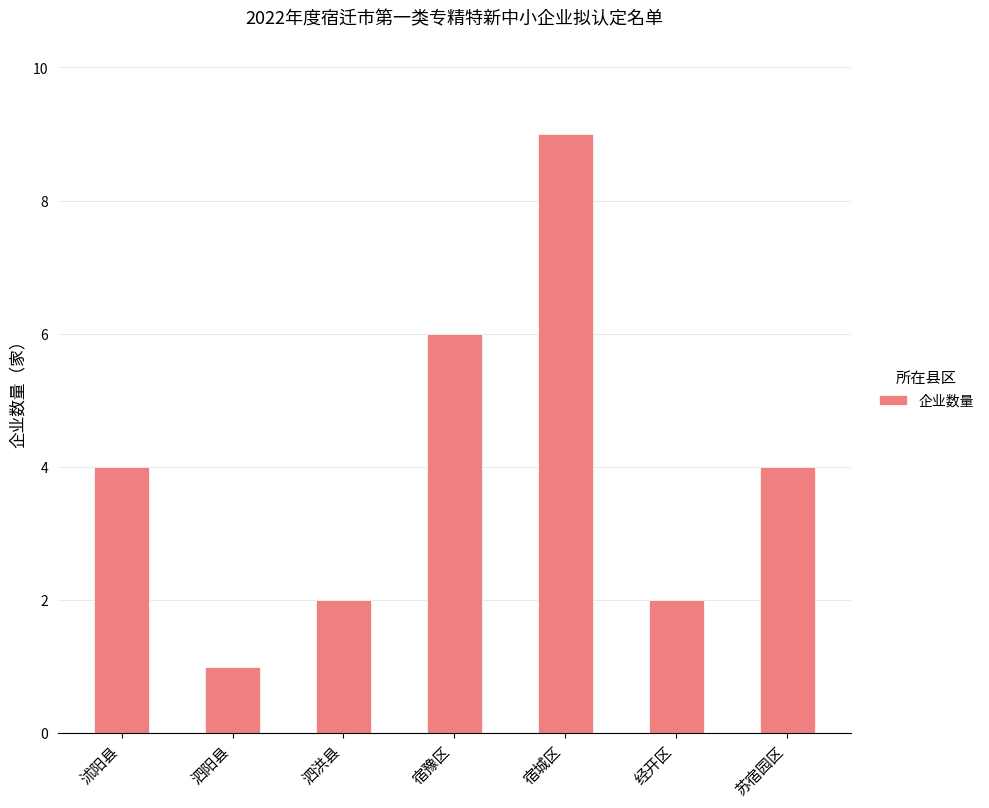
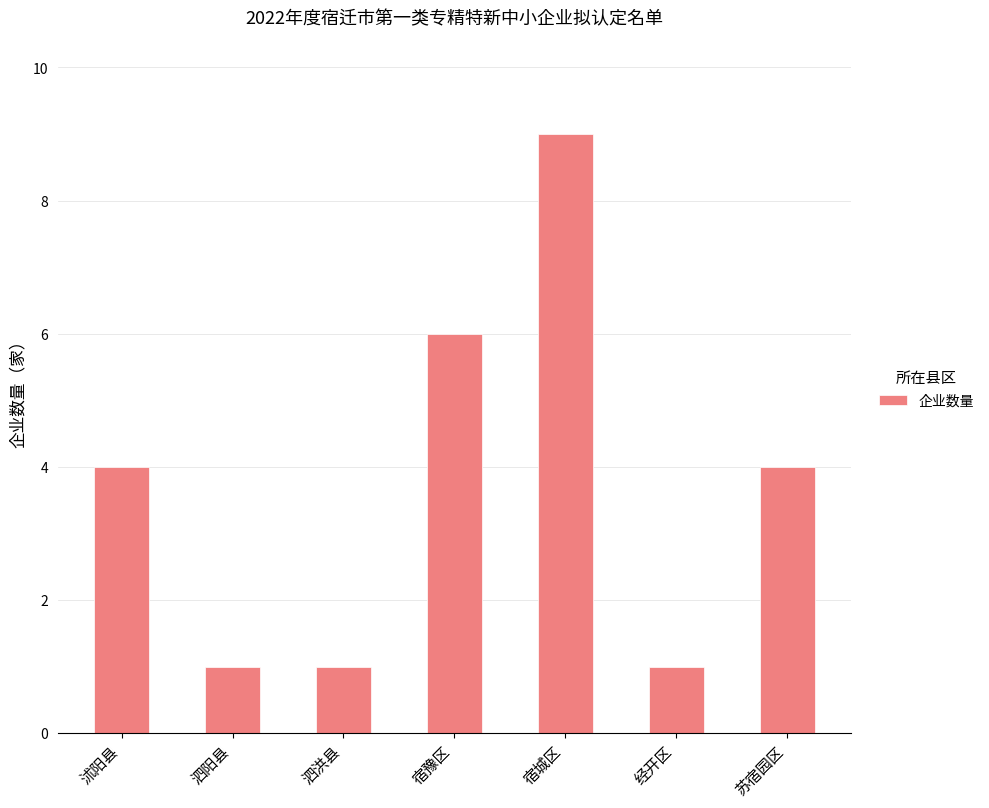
  {
    "沭阳县": 4,
    "泗阳县": 1,
-   "泗洪县": 2,
+   "泗洪县": 1,
    "宿豫区": 6,
    "宿城区": 9,
-   "经开区": 2,
+   "经开区": 1,
    "苏宿园区": 4
  }
